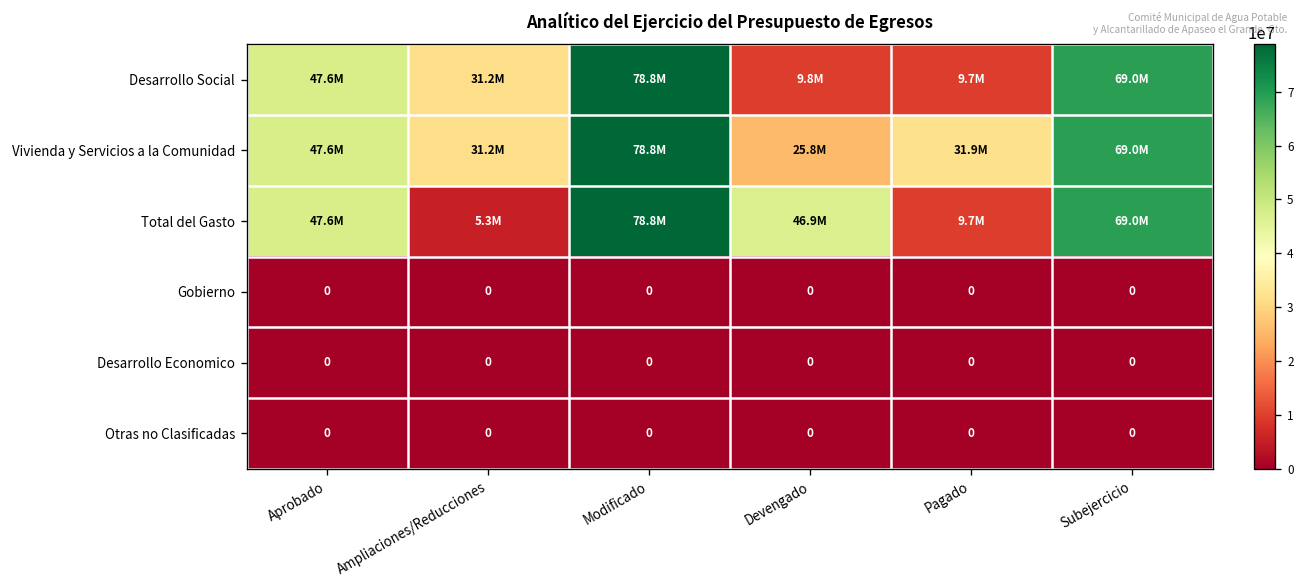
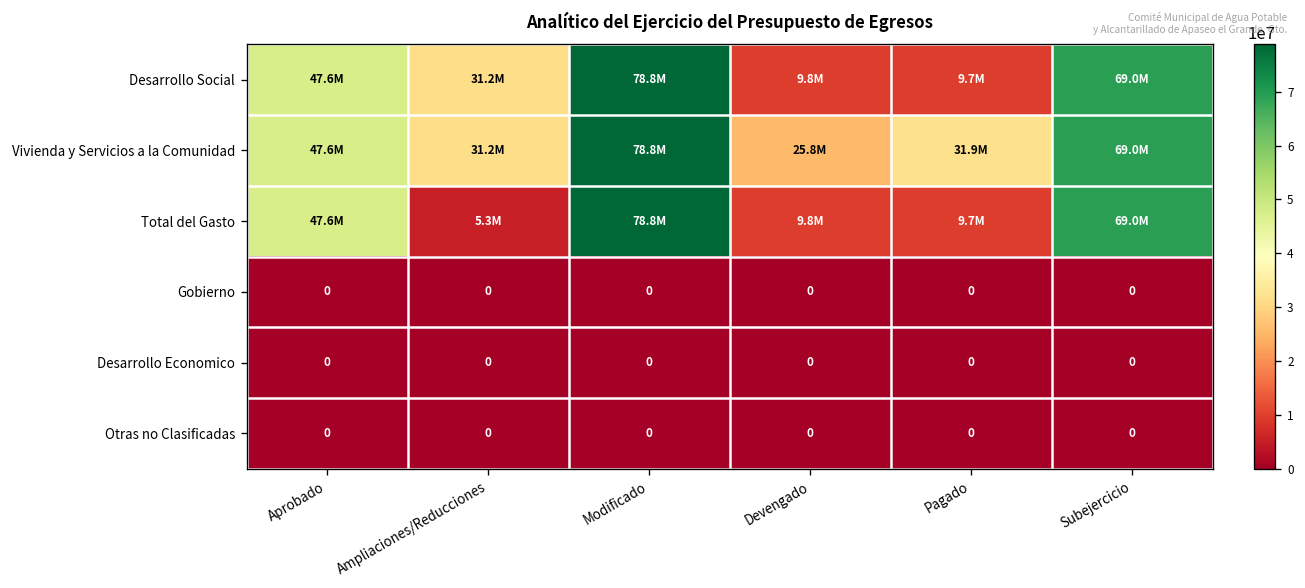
  {
    "Desarrollo Social": {
      "Aprobado": "47.6M",
      "Ampliaciones/Reducciones": "31.2M",
      "Modificado": "78.8M",
      "Devengado": "9.8M",
      "Pagado": "9.7M",
      "Subejercicio": "69.0M"
    },
    "Vivienda y Servicios a la Comunidad": {
      "Aprobado": "47.6M",
      "Ampliaciones/Reducciones": "31.2M",
      "Modificado": "78.8M",
      "Devengado": "25.8M",
      "Pagado": "31.9M",
      "Subejercicio": "69.0M"
    },
    "Total del Gasto": {
      "Aprobado": "47.6M",
      "Ampliaciones/Reducciones": "5.3M",
      "Modificado": "78.8M",
-     "Devengado": "46.9M",
+     "Devengado": "9.8M",
      "Pagado": "9.7M",
      "Subejercicio": "69.0M"
    },
    "Gobierno": {
      "Aprobado": "0",
      "Ampliaciones/Reducciones": "0",
      "Modificado": "0",
      "Devengado": "0",
      "Pagado": "0",
      "Subejercicio": "0"
    },
    "Desarrollo Economico": {
      "Aprobado": "0",
      "Ampliaciones/Reducciones": "0",
      "Modificado": "0",
      "Devengado": "0",
      "Pagado": "0",
      "Subejercicio": "0"
    },
    "Otras no Clasificadas": {
      "Aprobado": "0",
      "Ampliaciones/Reducciones": "0",
      "Modificado": "0",
      "Devengado": "0",
      "Pagado": "0",
      "Subejercicio": "0"
    }
  }
